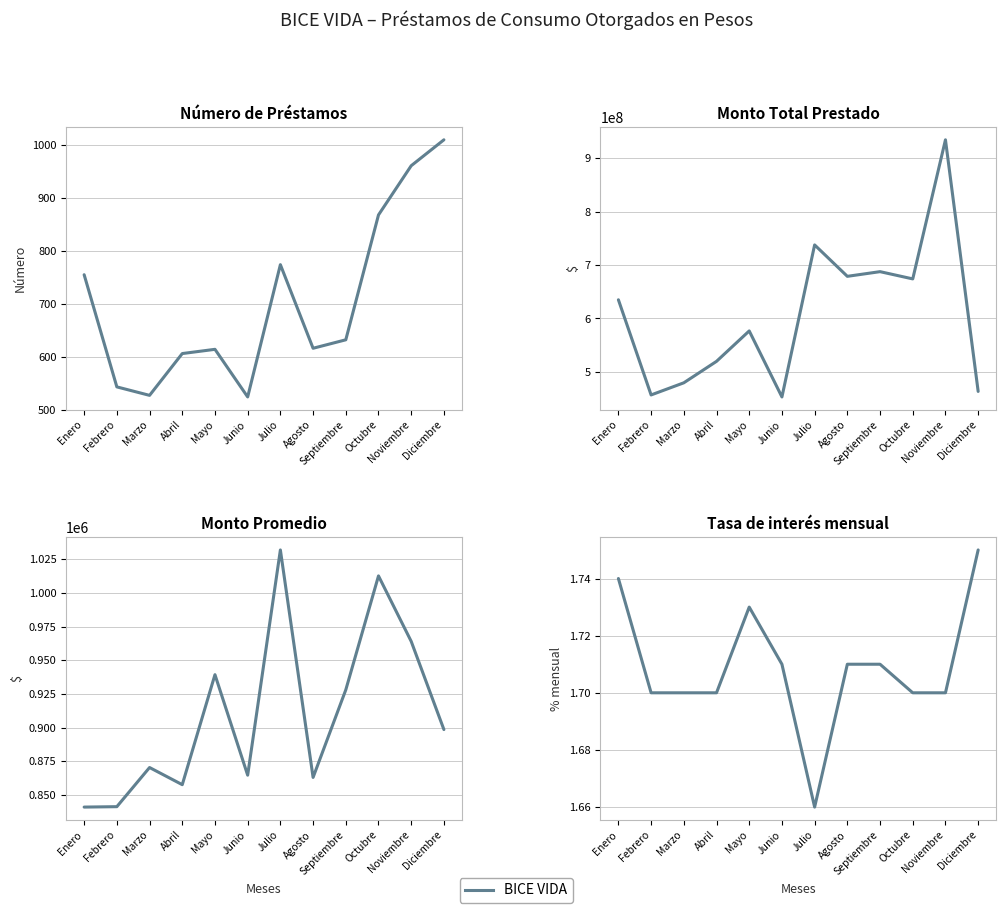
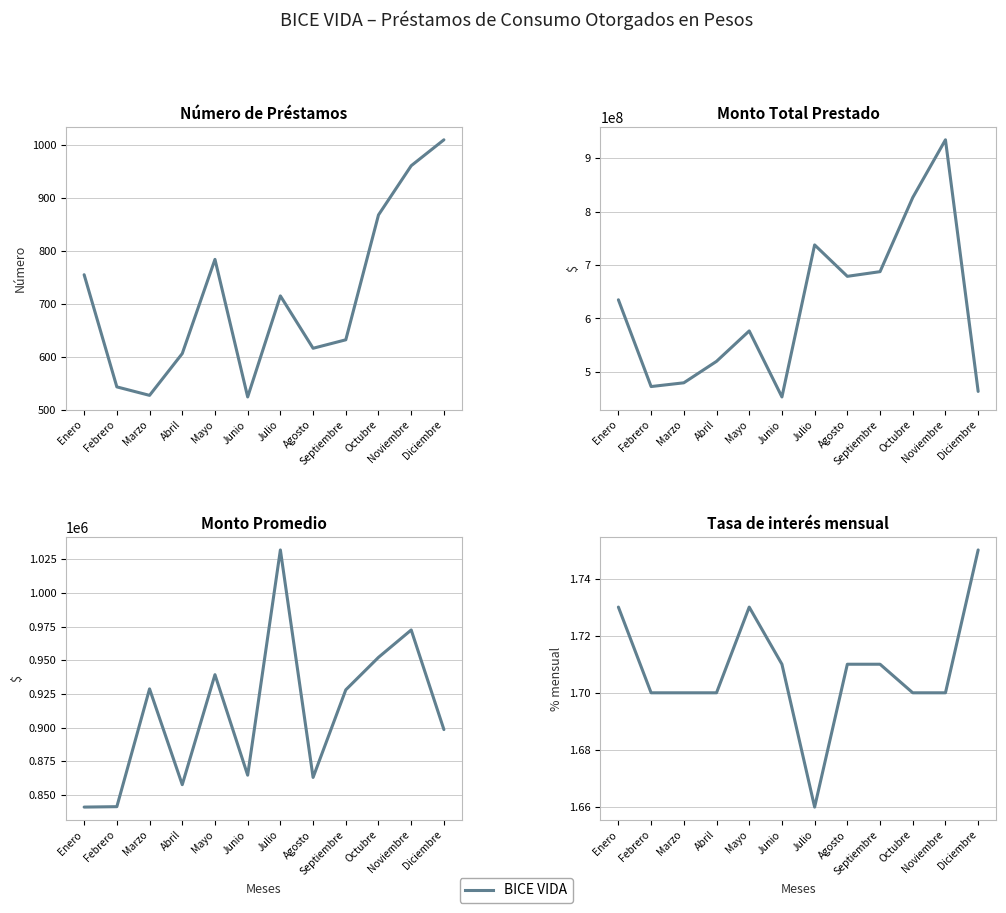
  {
    "Número de Préstamos": {
      "Enero": 760,
      "Febrero": 540,
      "Marzo": 530,
      "Abril": 610,
-     "Mayo": 610,
+     "Mayo": 780,
      "Junio": 520,
-     "Julio": 770,
+     "Julio": 720,
      "Agosto": 620,
      "Septiembre": 630,
      "Octubre": 870,
      "Noviembre": 960,
      "Diciembre": 1010
    },
    "Monto Total Prestado": {
      "Enero": 640000000,
-     "Febrero": 460000000,
+     "Febrero": 470000000,
      "Marzo": 480000000,
      "Abril": 520000000,
      "Mayo": 580000000,
      "Junio": 450000000,
      "Julio": 740000000,
      "Agosto": 680000000,
      "Septiembre": 690000000,
-     "Octubre": 670000000,
+     "Octubre": 830000000,
      "Noviembre": 930000000,
      "Diciembre": 460000000
    },
    "Monto Promedio": {
      "Enero": 841000,
      "Febrero": 841000,
-     "Marzo": 870000,
+     "Marzo": 929000,
      "Abril": 858000,
      "Mayo": 939000,
      "Junio": 865000,
      "Julio": 1032000,
      "Agosto": 863000,
      "Septiembre": 928000,
-     "Octubre": 1013000,
-     "Noviembre": 964000,
+     "Octubre": 952000,
+     "Noviembre": 972000,
      "Diciembre": 899000
    },
    "Tasa de interés mensual": {
-     "Enero": 1.74,
+     "Enero": 1.73,
      "Febrero": 1.70,
      "Marzo": 1.70,
      "Abril": 1.70,
      "Mayo": 1.73,
      "Junio": 1.71,
      "Julio": 1.66,
      "Agosto": 1.71,
      "Septiembre": 1.71,
      "Octubre": 1.70,
      "Noviembre": 1.70,
      "Diciembre": 1.75
    }
  }
